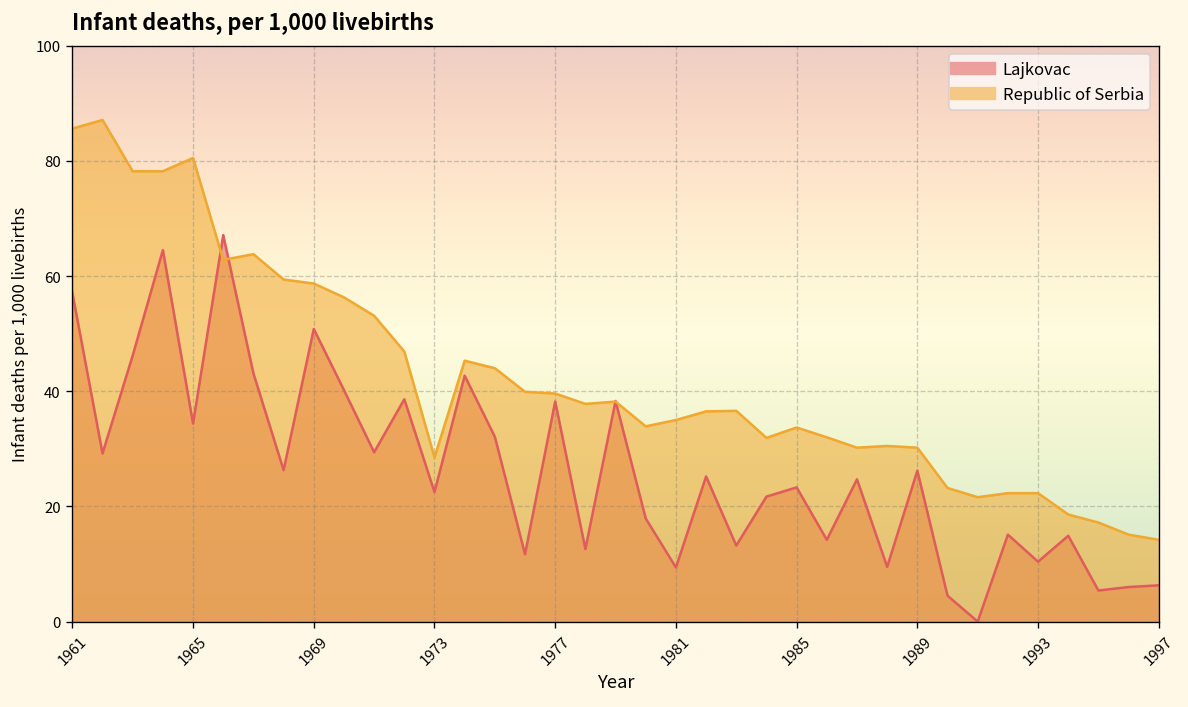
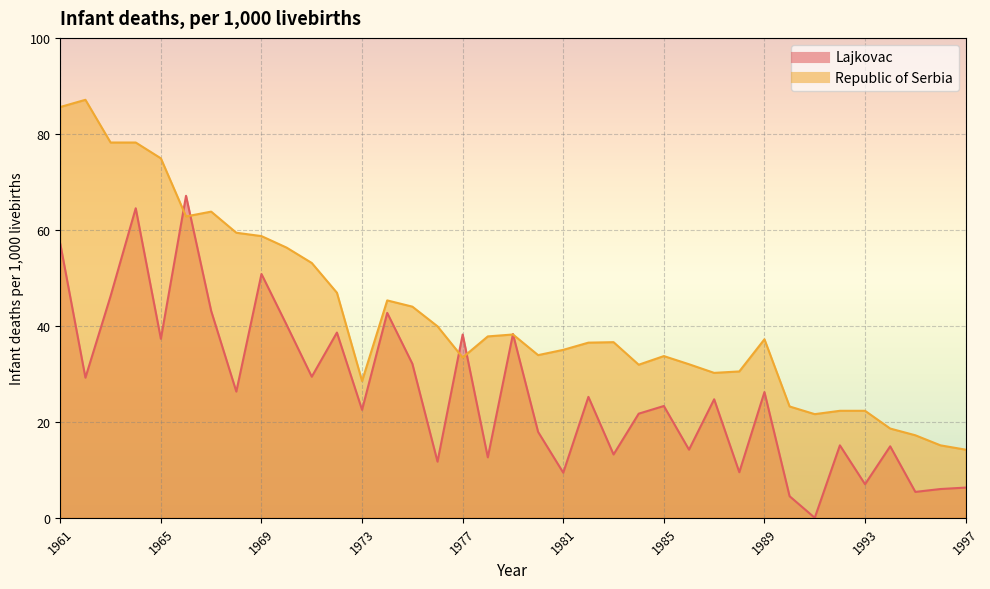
  {
    "Lajkovac": {
      "1961": 57,
-     "1965": 34,
+     "1965": 37,
      "1969": 51,
      "1973": 23,
      "1977": 38,
      "1981": 9,
      "1985": 23,
      "1989": 26,
-     "1993": 10,
+     "1993": 7,
      "1997": 6
    },
    "Republic of Serbia": {
      "1961": 86,
-     "1965": 81,
+     "1965": 75,
      "1969": 59,
      "1973": 29,
-     "1977": 40,
+     "1977": 33,
      "1981": 35,
      "1985": 34,
-     "1989": 30,
+     "1989": 37,
      "1993": 22,
      "1997": 14
    }
  }
